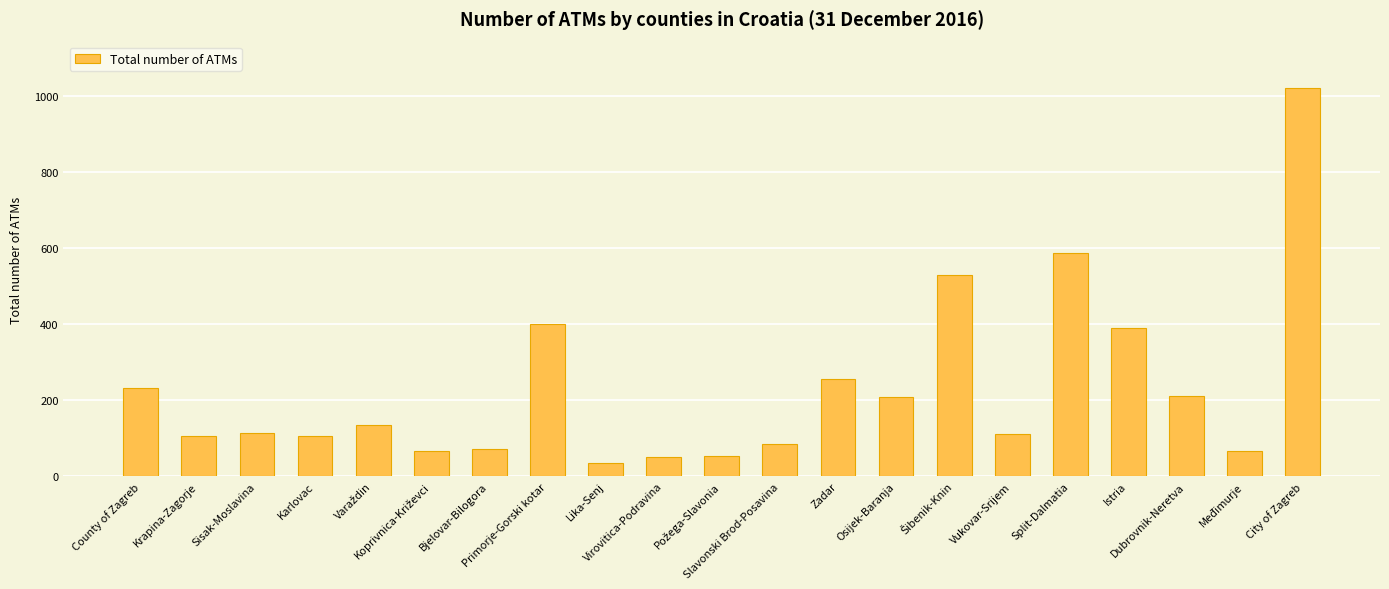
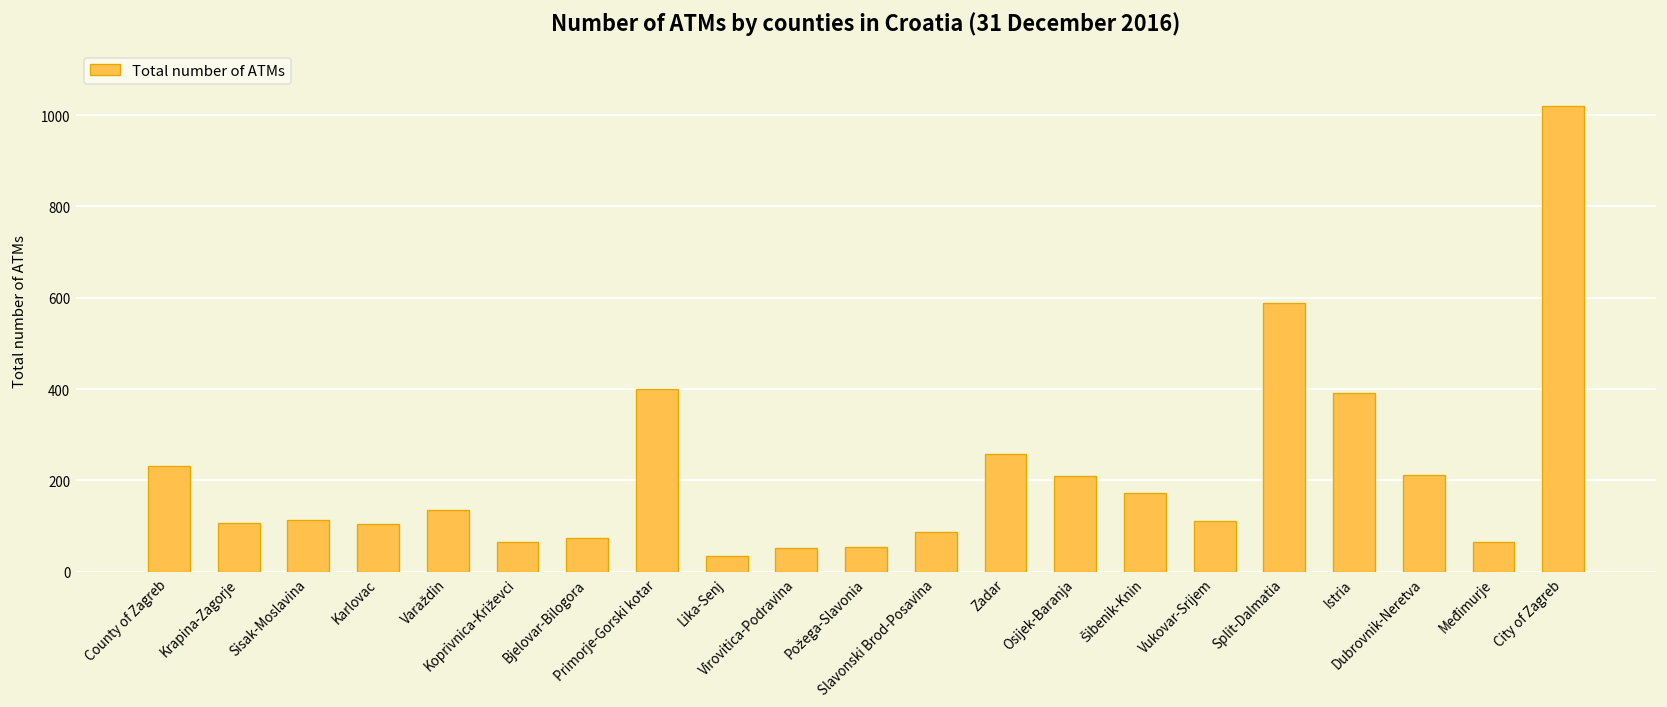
  {
    "County of Zagreb": 230,
    "Krapina-Zagorje": 110,
    "Sisak-Moslavina": 110,
    "Karlovac": 110,
    "Varaždin": 140,
    "Koprivnica-Križevci": 70,
    "Bjelovar-Bilogora": 70,
    "Primorje-Gorski kotar": 400,
    "Lika-Senj": 40,
    "Virovitica-Podravina": 50,
    "Požega-Slavonia": 50,
    "Slavonski Brod-Posavina": 90,
    "Zadar": 260,
    "Osijek-Baranja": 210,
-   "Šibenik-Knin": 530,
+   "Šibenik-Knin": 170,
    "Vukovar-Srijem": 110,
    "Split-Dalmatia": 590,
    "Istria": 390,
    "Dubrovnik-Neretva": 210,
    "Međimurje": 70,
    "City of Zagreb": 1020
  }
